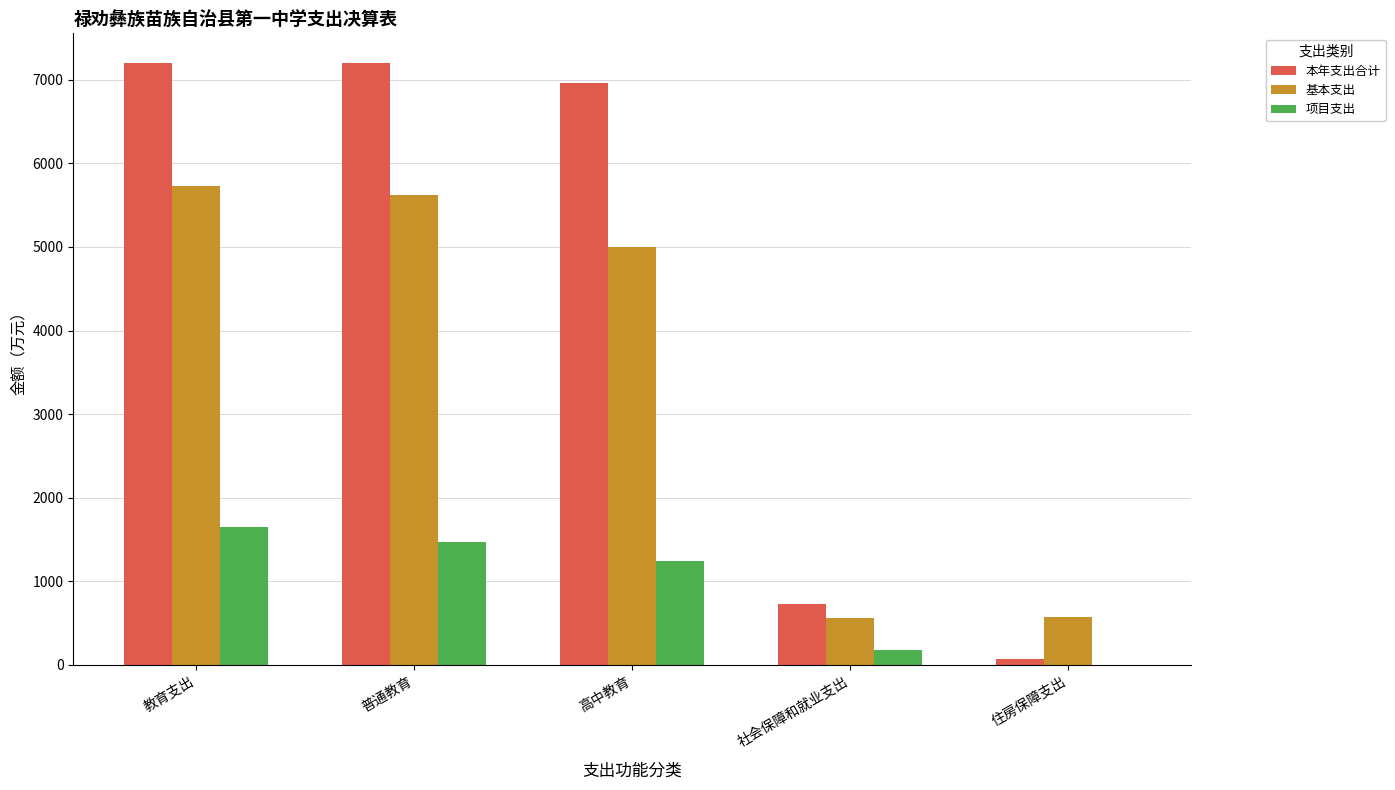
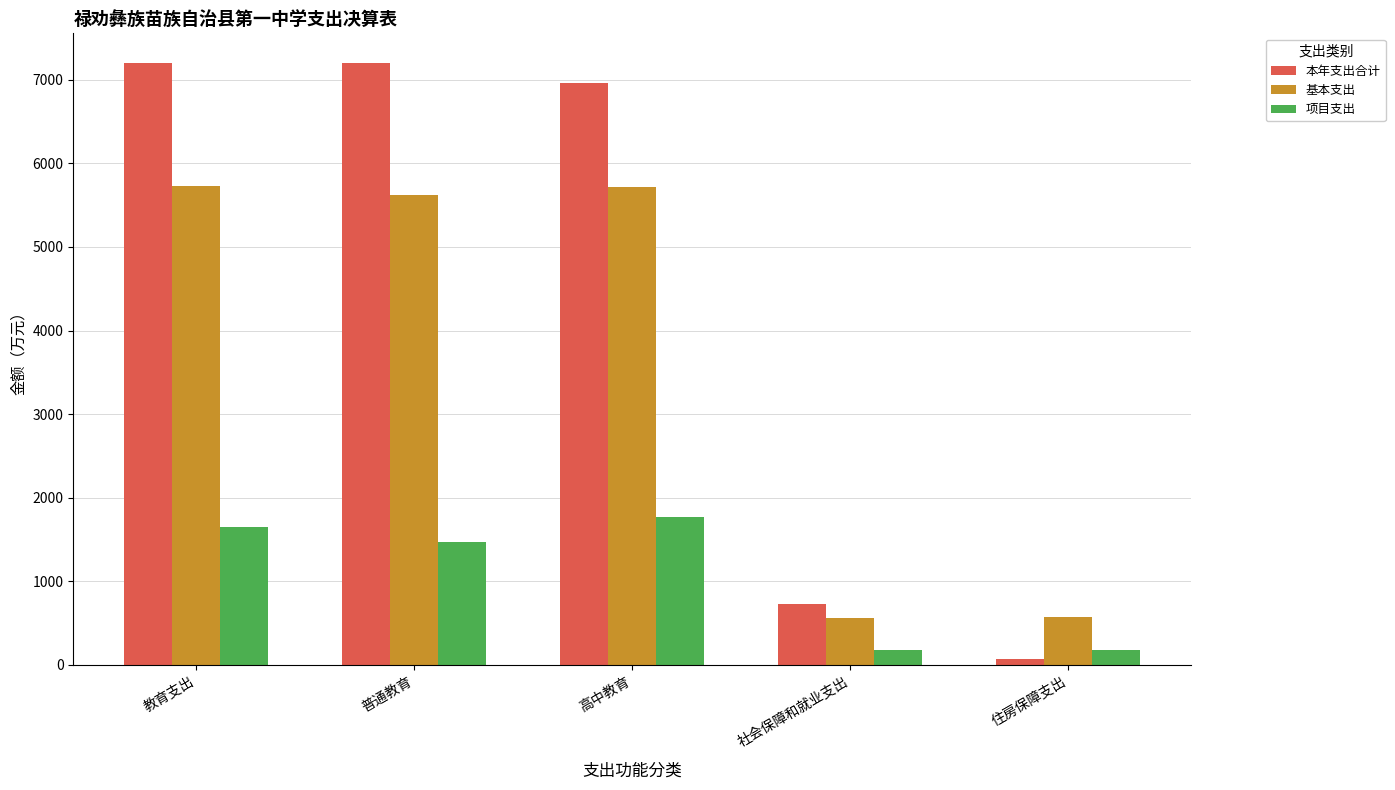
  {
    "本年支出合计": {
      "教育支出": 7200,
      "普通教育": 7200,
      "高中教育": 7000,
      "社会保障和就业支出": 700,
      "住房保障支出": 100
    },
    "基本支出": {
      "教育支出": 5700,
      "普通教育": 5600,
-     "高中教育": 5000,
+     "高中教育": 5700,
      "社会保障和就业支出": 600,
      "住房保障支出": 600
    },
    "项目支出": {
      "教育支出": 1600,
      "普通教育": 1500,
-     "高中教育": 1200,
+     "高中教育": 1800,
      "社会保障和就业支出": 200,
-     "住房保障支出": 0
+     "住房保障支出": 200
    }
  }
